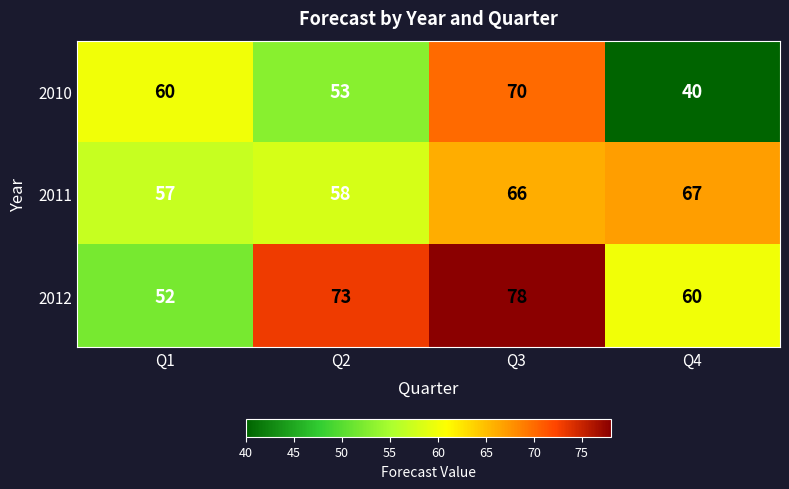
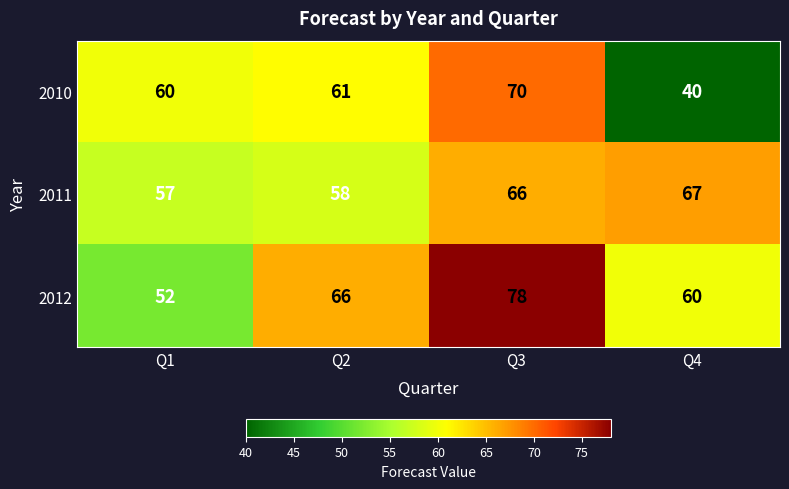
  {
    "2010": {
      "Q1": 60,
-     "Q2": 53,
+     "Q2": 61,
      "Q3": 70,
      "Q4": 40
    },
    "2011": {
      "Q1": 57,
      "Q2": 58,
      "Q3": 66,
      "Q4": 67
    },
    "2012": {
      "Q1": 52,
-     "Q2": 73,
+     "Q2": 66,
      "Q3": 78,
      "Q4": 60
    }
  }
